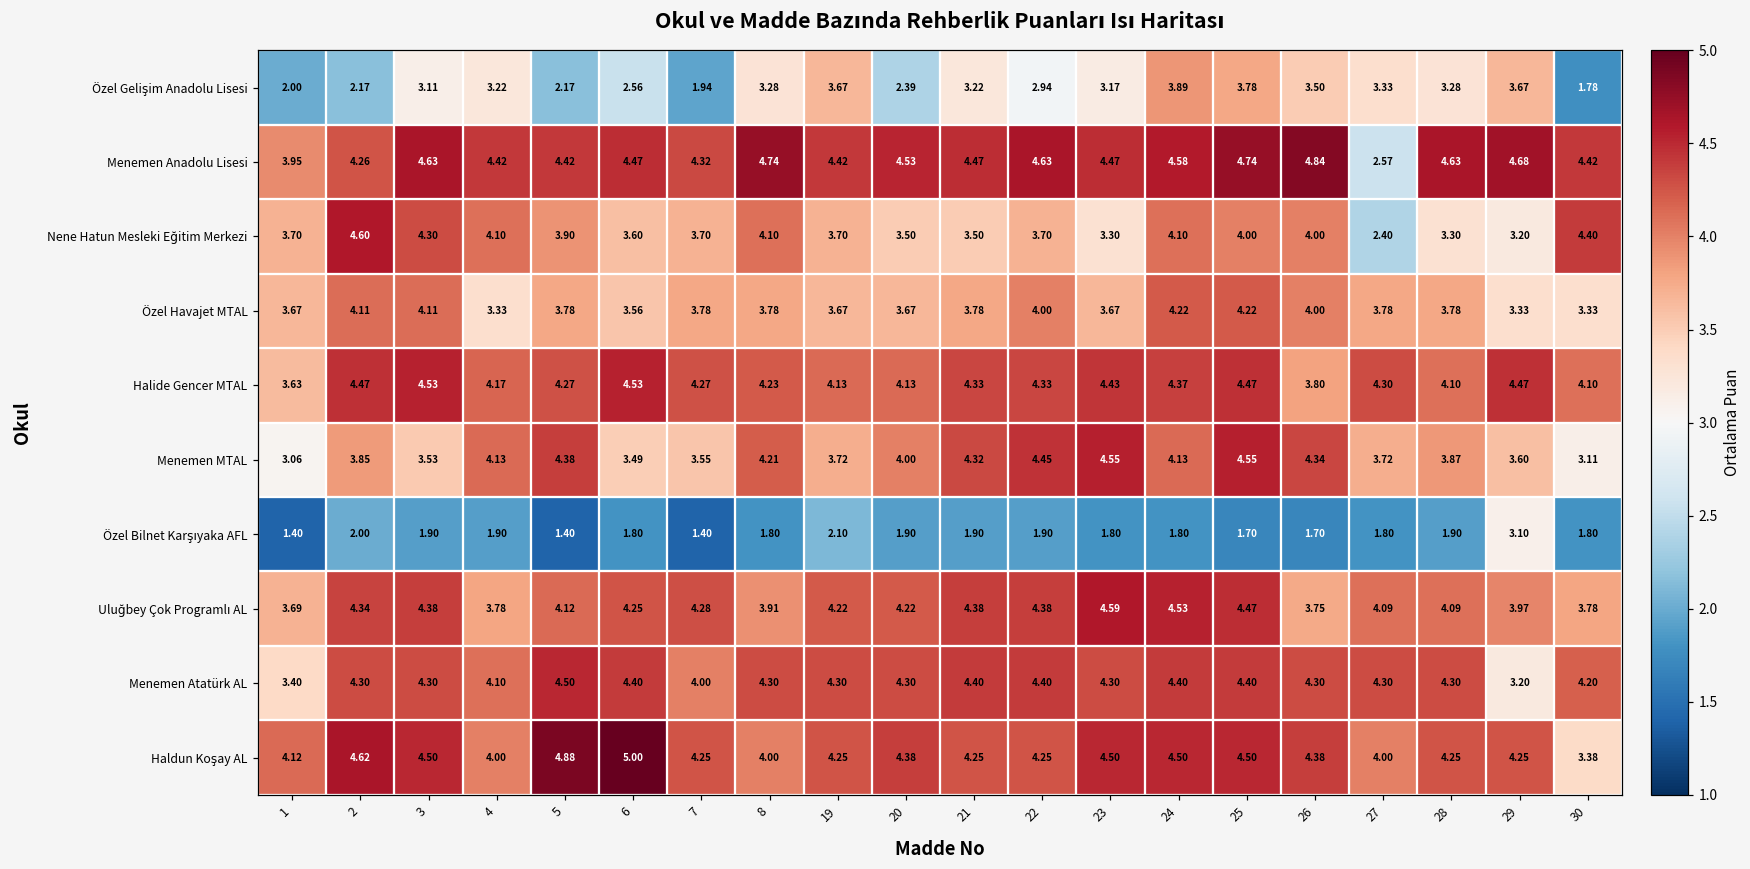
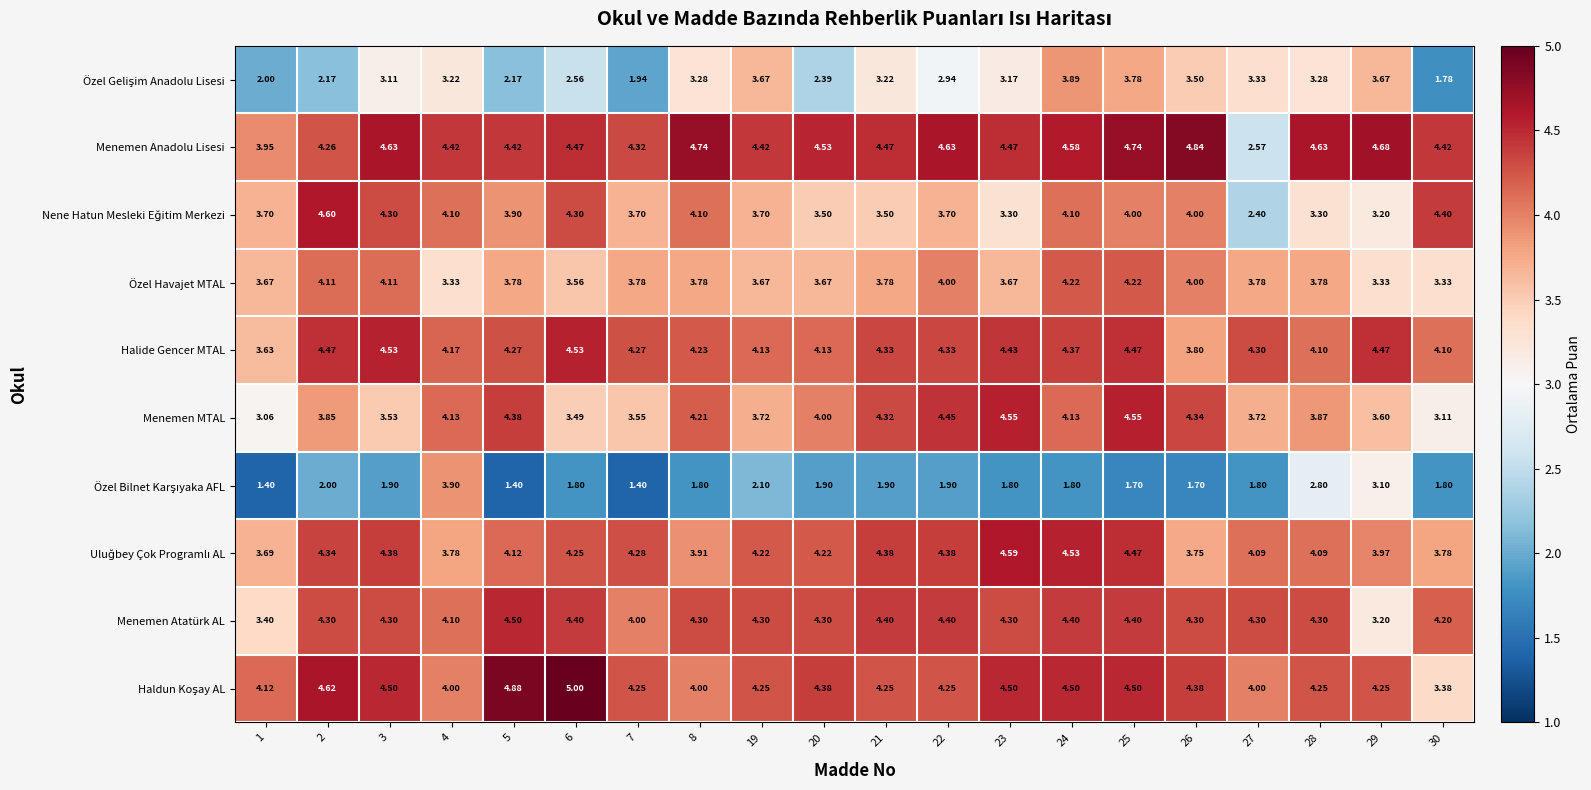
  {
    "Özel Gelişim Anadolu Lisesi": {
      "1": 2.00,
      "2": 2.17,
      "3": 3.11,
      "4": 3.22,
      "5": 2.17,
      "6": 2.56,
      "7": 1.94,
      "8": 3.28,
      "19": 3.67,
      "20": 2.39,
      "21": 3.22,
      "22": 2.94,
      "23": 3.17,
      "24": 3.89,
      "25": 3.78,
      "26": 3.50,
      "27": 3.33,
      "28": 3.28,
      "29": 3.67,
      "30": 1.78
    },
    "Menemen Anadolu Lisesi": {
      "1": 3.95,
      "2": 4.26,
      "3": 4.63,
      "4": 4.42,
      "5": 4.42,
      "6": 4.47,
      "7": 4.32,
      "8": 4.74,
      "19": 4.42,
      "20": 4.53,
      "21": 4.47,
      "22": 4.63,
      "23": 4.47,
      "24": 4.58,
      "25": 4.74,
      "26": 4.84,
      "27": 2.57,
      "28": 4.63,
      "29": 4.68,
      "30": 4.42
    },
    "Nene Hatun Mesleki Eğitim Merkezi": {
      "1": 3.70,
      "2": 4.60,
      "3": 4.30,
      "4": 4.10,
      "5": 3.90,
-     "6": 3.60,
+     "6": 4.30,
      "7": 3.70,
      "8": 4.10,
      "19": 3.70,
      "20": 3.50,
      "21": 3.50,
      "22": 3.70,
      "23": 3.30,
      "24": 4.10,
      "25": 4.00,
      "26": 4.00,
      "27": 2.40,
      "28": 3.30,
      "29": 3.20,
      "30": 4.40
    },
    "Özel Havajet MTAL": {
      "1": 3.67,
      "2": 4.11,
      "3": 4.11,
      "4": 3.33,
      "5": 3.78,
      "6": 3.56,
      "7": 3.78,
      "8": 3.78,
      "19": 3.67,
      "20": 3.67,
      "21": 3.78,
      "22": 4.00,
      "23": 3.67,
      "24": 4.22,
      "25": 4.22,
      "26": 4.00,
      "27": 3.78,
      "28": 3.78,
      "29": 3.33,
      "30": 3.33
    },
    "Halide Gencer MTAL": {
      "1": 3.63,
      "2": 4.47,
      "3": 4.53,
      "4": 4.17,
      "5": 4.27,
      "6": 4.53,
      "7": 4.27,
      "8": 4.23,
      "19": 4.13,
      "20": 4.13,
      "21": 4.33,
      "22": 4.33,
      "23": 4.43,
      "24": 4.37,
      "25": 4.47,
      "26": 3.80,
      "27": 4.30,
      "28": 4.10,
      "29": 4.47,
      "30": 4.10
    },
    "Menemen MTAL": {
      "1": 3.06,
      "2": 3.85,
      "3": 3.53,
      "4": 4.13,
      "5": 4.38,
      "6": 3.49,
      "7": 3.55,
      "8": 4.21,
      "19": 3.72,
      "20": 4.00,
      "21": 4.32,
      "22": 4.45,
      "23": 4.55,
      "24": 4.13,
      "25": 4.55,
      "26": 4.34,
      "27": 3.72,
      "28": 3.87,
      "29": 3.60,
      "30": 3.11
    },
    "Özel Bilnet Karşıyaka AFL": {
      "1": 1.40,
      "2": 2.00,
      "3": 1.90,
-     "4": 1.90,
+     "4": 3.90,
      "5": 1.40,
      "6": 1.80,
      "7": 1.40,
      "8": 1.80,
      "19": 2.10,
      "20": 1.90,
      "21": 1.90,
      "22": 1.90,
      "23": 1.80,
      "24": 1.80,
      "25": 1.70,
      "26": 1.70,
      "27": 1.80,
-     "28": 1.90,
+     "28": 2.80,
      "29": 3.10,
      "30": 1.80
    },
    "Uluğbey Çok Programlı AL": {
      "1": 3.69,
      "2": 4.34,
      "3": 4.38,
      "4": 3.78,
      "5": 4.12,
      "6": 4.25,
      "7": 4.28,
      "8": 3.91,
      "19": 4.22,
      "20": 4.22,
      "21": 4.38,
      "22": 4.38,
      "23": 4.59,
      "24": 4.53,
      "25": 4.47,
      "26": 3.75,
      "27": 4.09,
      "28": 4.09,
      "29": 3.97,
      "30": 3.78
    },
    "Menemen Atatürk AL": {
      "1": 3.40,
      "2": 4.30,
      "3": 4.30,
      "4": 4.10,
      "5": 4.50,
      "6": 4.40,
      "7": 4.00,
      "8": 4.30,
      "19": 4.30,
      "20": 4.30,
      "21": 4.40,
      "22": 4.40,
      "23": 4.30,
      "24": 4.40,
      "25": 4.40,
      "26": 4.30,
      "27": 4.30,
      "28": 4.30,
      "29": 3.20,
      "30": 4.20
    },
    "Haldun Koşay AL": {
      "1": 4.12,
      "2": 4.62,
      "3": 4.50,
      "4": 4.00,
      "5": 4.88,
      "6": 5.00,
      "7": 4.25,
      "8": 4.00,
      "19": 4.25,
      "20": 4.38,
      "21": 4.25,
      "22": 4.25,
      "23": 4.50,
      "24": 4.50,
      "25": 4.50,
      "26": 4.38,
      "27": 4.00,
      "28": 4.25,
      "29": 4.25,
      "30": 3.38
    }
  }
